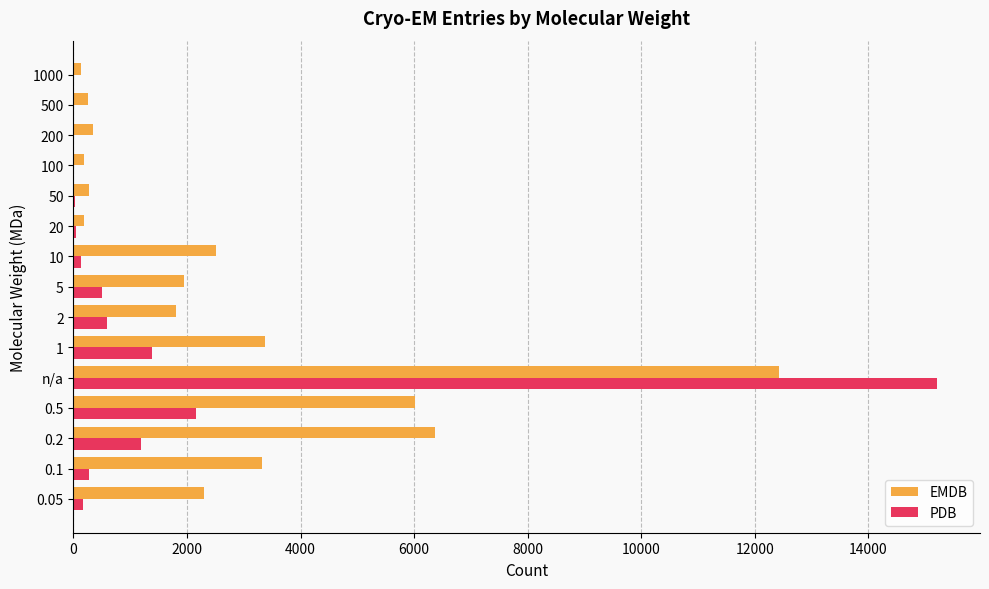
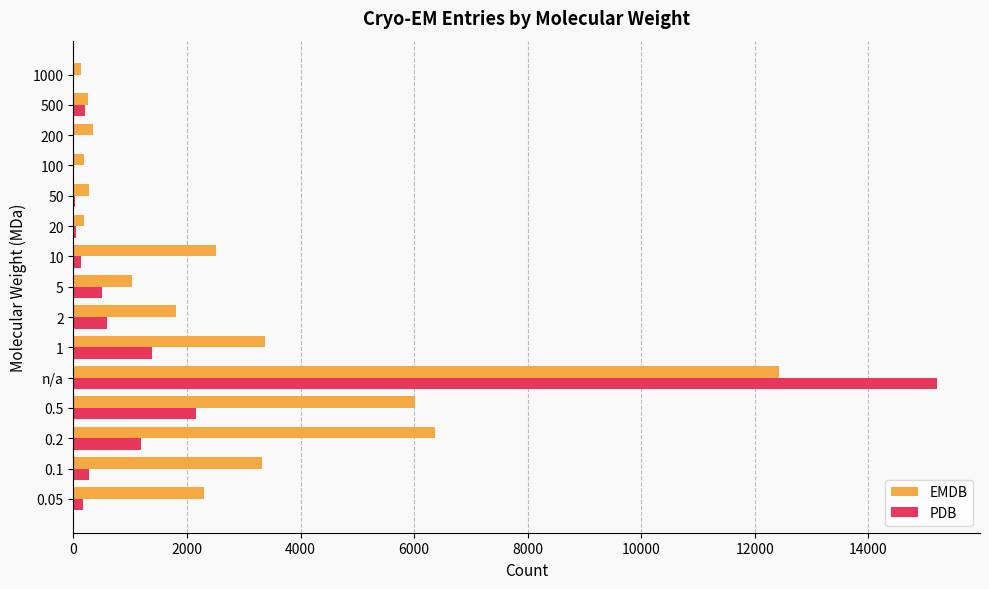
  {
    "EMDB": {
      "1000": 100,
      "500": 300,
      "200": 300,
      "100": 200,
      "50": 300,
      "20": 200,
      "10": 2500,
-     "5": 1900,
+     "5": 1000,
      "2": 1800,
      "1": 3400,
      "n/a": 12400,
      "0.5": 6000,
      "0.2": 6400,
      "0.1": 3300,
      "0.05": 2300
    },
    "PDB": {
-     "500": 0,
+     "500": 200,
      "10": 100,
      "5": 500,
      "2": 600,
      "1": 1400,
      "n/a": 15200,
      "0.5": 2200,
      "0.2": 1200,
      "0.1": 300,
      "0.05": 200
    }
  }
